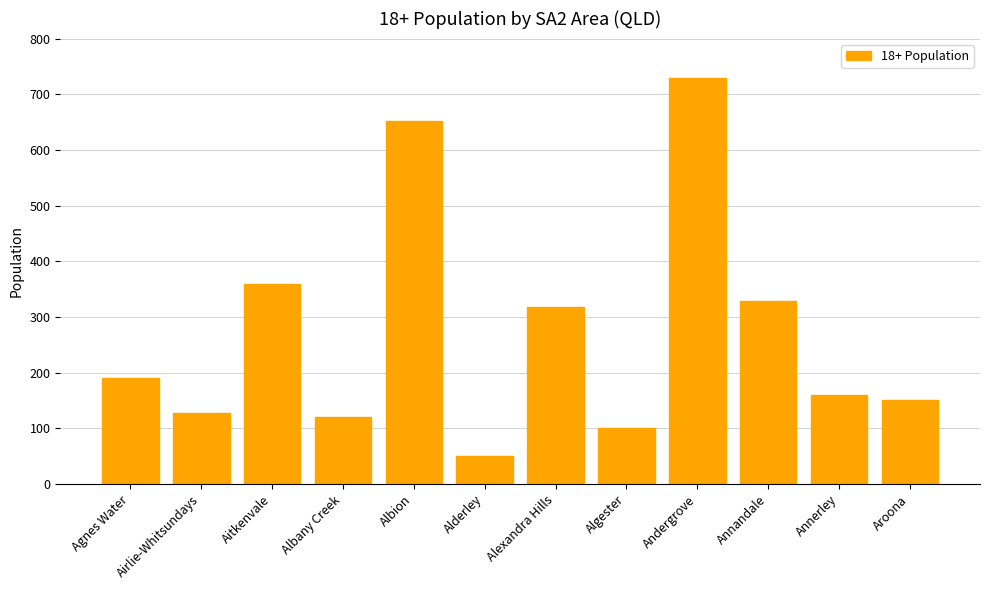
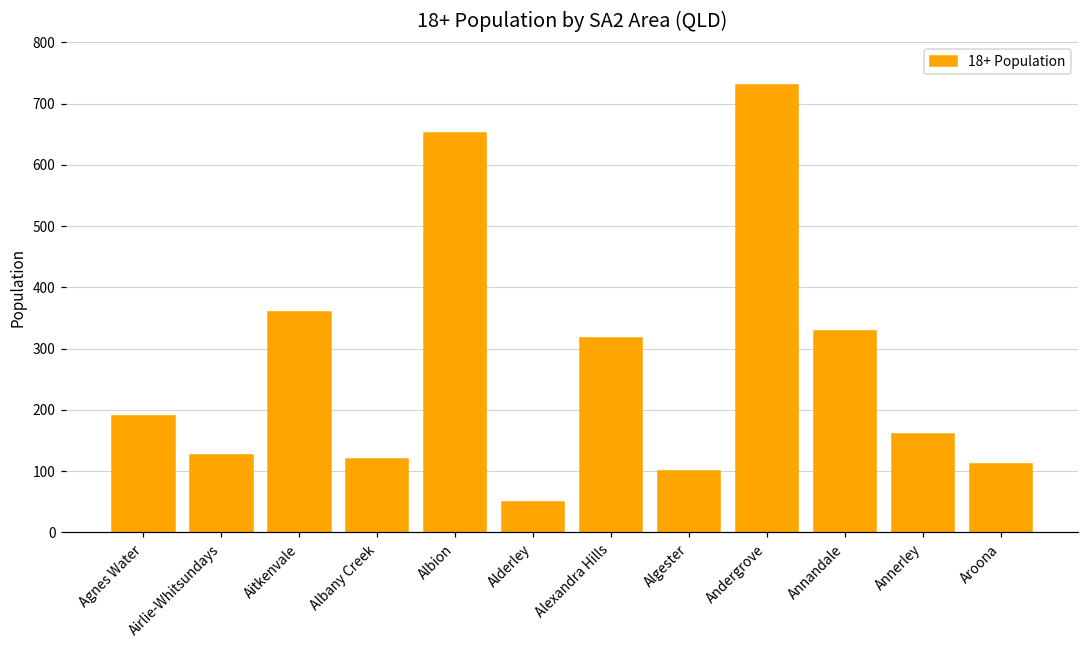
  {
    "Agnes Water": 190,
    "Airlie-Whitsundays": 130,
    "Aitkenvale": 360,
    "Albany Creek": 120,
    "Albion": 650,
    "Alderley": 50,
    "Alexandra Hills": 320,
    "Algester": 100,
    "Andergrove": 730,
    "Annandale": 330,
    "Annerley": 160,
-   "Aroona": 150
+   "Aroona": 110
  }
